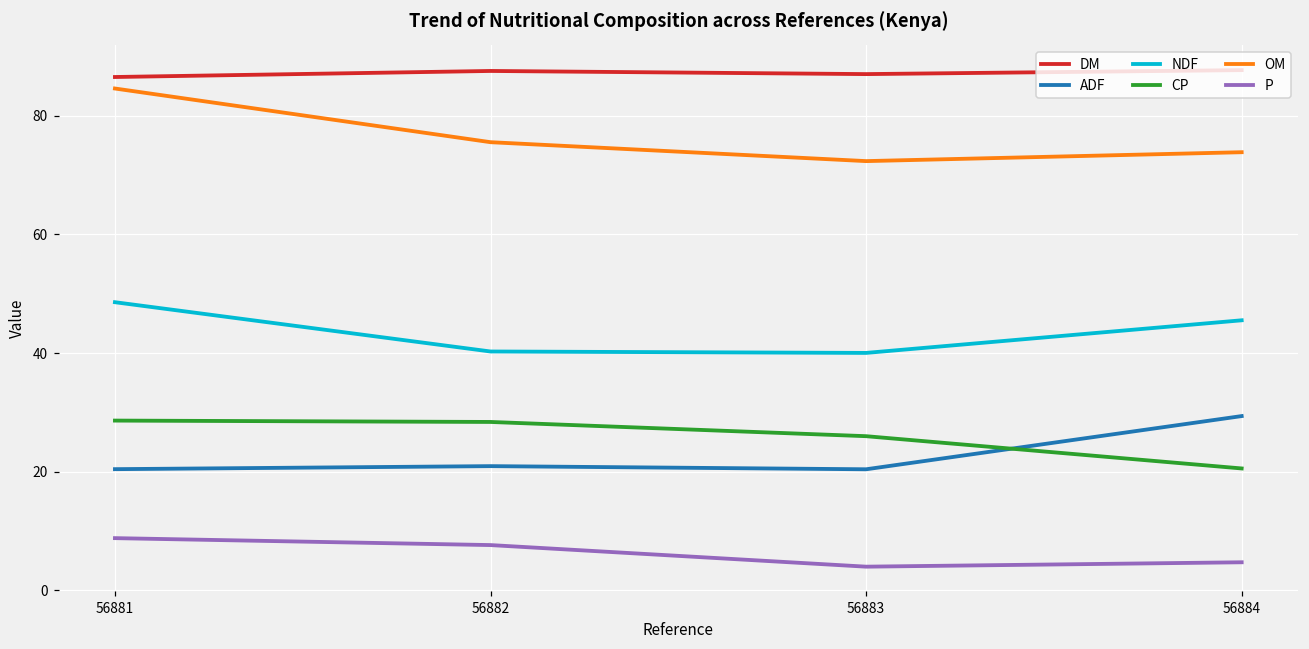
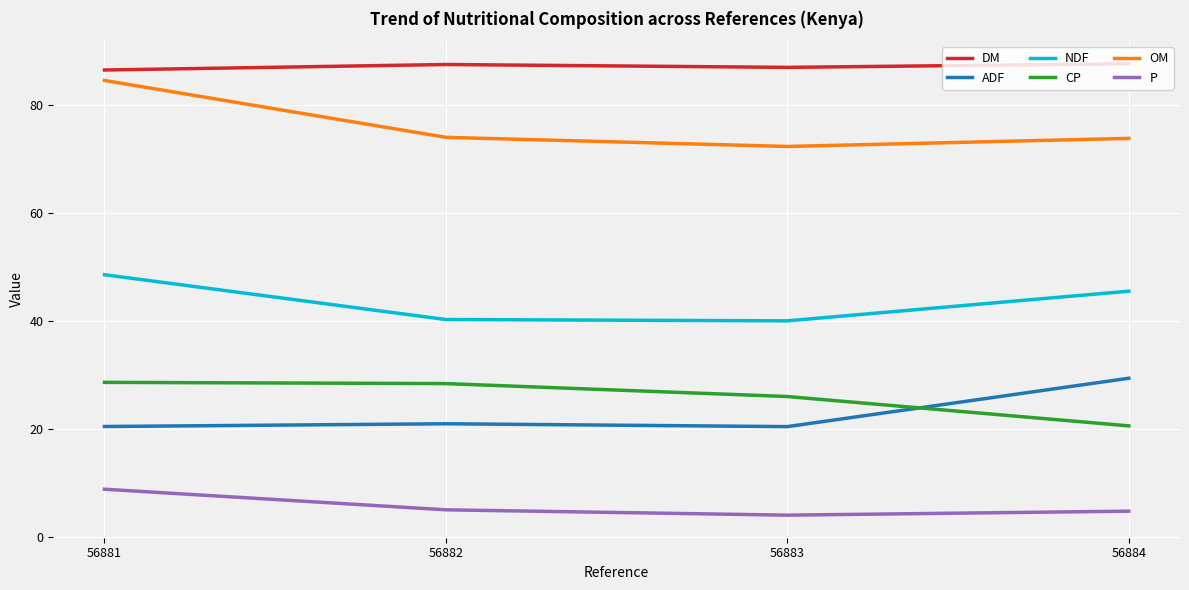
  {
    "DM": {
      "56881": 87,
      "56882": 88,
      "56883": 87
    },
    "ADF": {
      "56881": 20,
      "56882": 21,
      "56883": 20,
      "56884": 29
    },
    "NDF": {
      "56881": 49,
      "56882": 40,
      "56883": 40,
      "56884": 46
    },
    "CP": {
      "56881": 29,
      "56882": 28,
      "56883": 26,
      "56884": 21
    },
    "OM": {
      "56881": 85,
-     "56882": 76,
+     "56882": 74,
      "56883": 72,
      "56884": 74
    },
    "P": {
      "56881": 9,
-     "56882": 8,
+     "56882": 5,
      "56883": 4,
      "56884": 5
    }
  }
